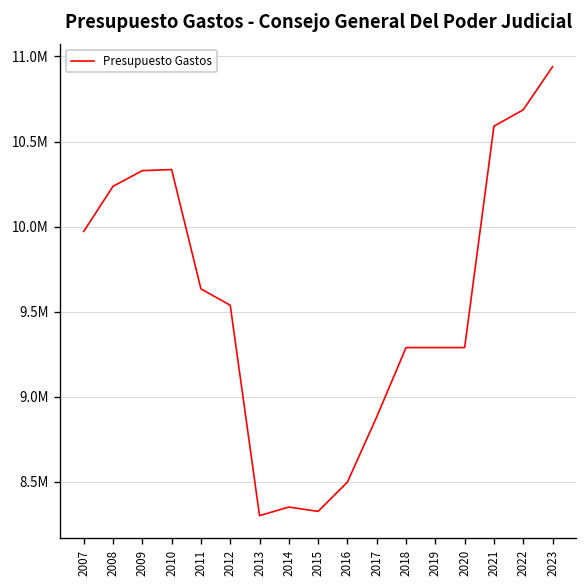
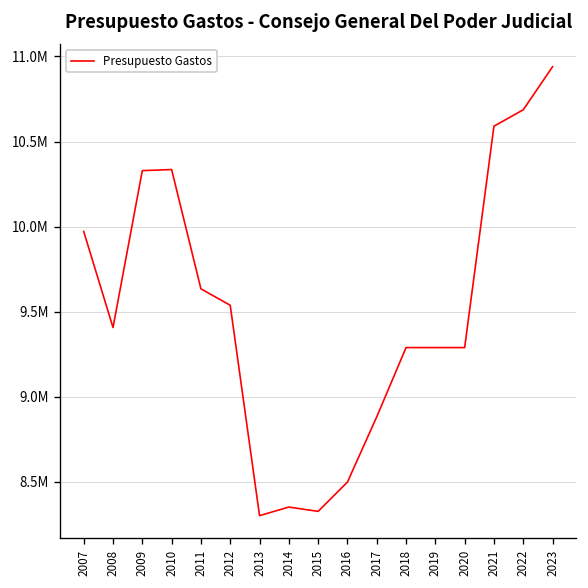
  {
    "2007": 9970000,
-   "2008": 10240000,
+   "2008": 9410000,
    "2009": 10330000,
    "2010": 10340000,
    "2011": 9630000,
    "2012": 9540000,
    "2013": 8300000,
    "2014": 8350000,
    "2015": 8330000,
    "2016": 8500000,
    "2017": 8880000,
    "2018": 9290000,
    "2019": 9290000,
    "2020": 9290000,
    "2021": 10590000,
    "2022": 10690000,
    "2023": 10940000
  }
